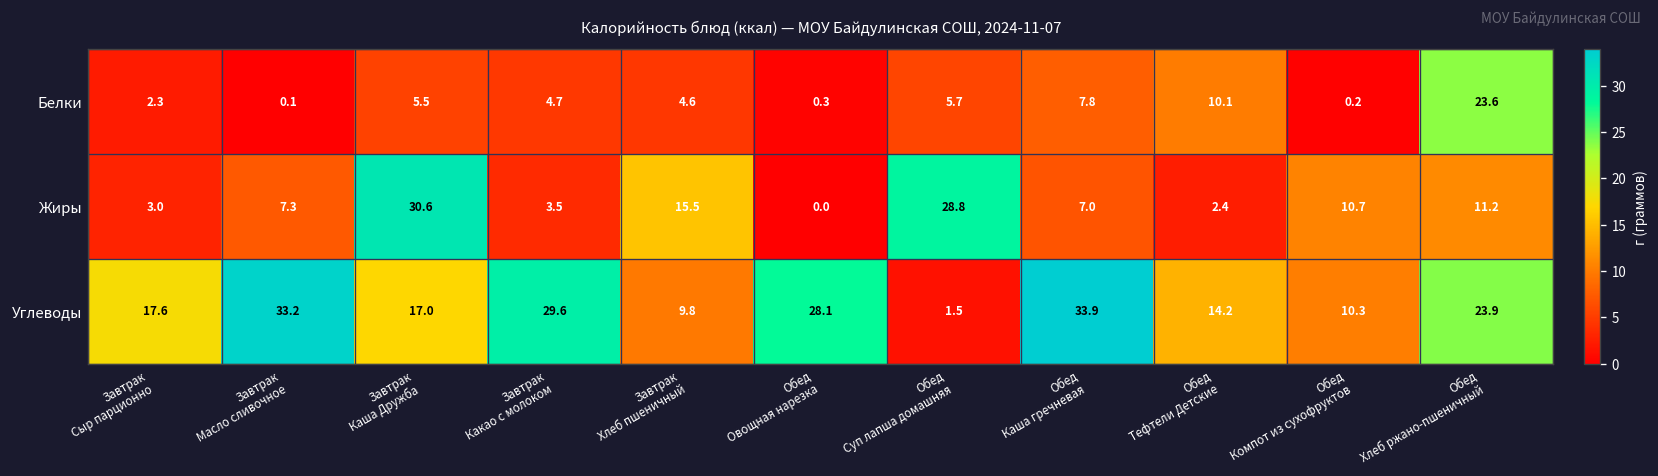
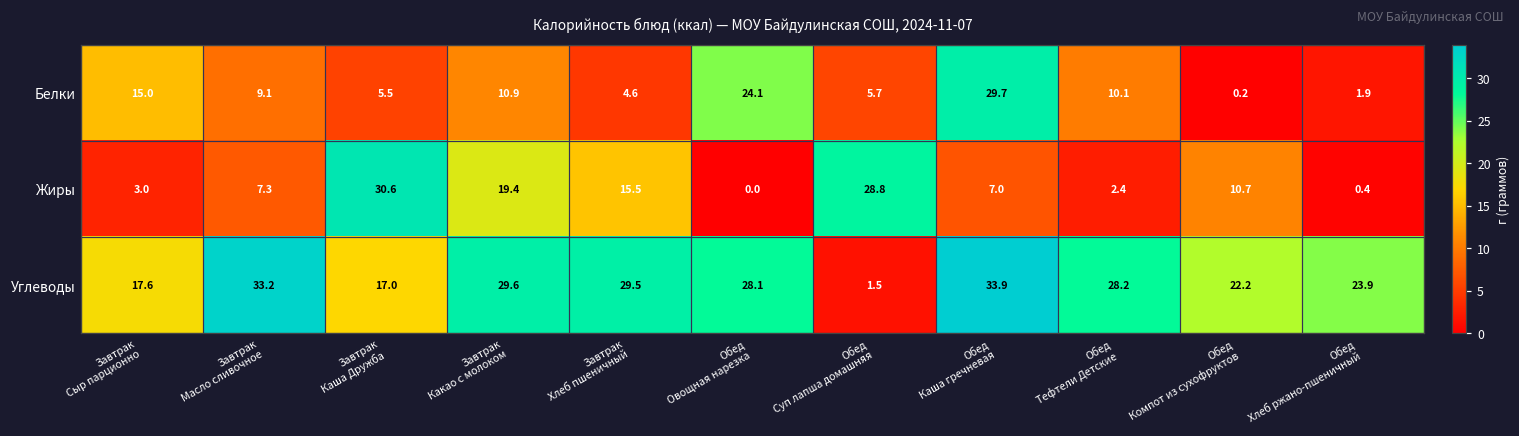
  {
    "Белки": {
-     "Завтрак Сыр парционно": 2.3,
-     "Завтрак Масло сливочное": 0.1,
+     "Завтрак Сыр парционно": 15.0,
+     "Завтрак Масло сливочное": 9.1,
      "Завтрак Каша Дружба": 5.5,
-     "Завтрак Какао с молоком": 4.7,
+     "Завтрак Какао с молоком": 10.9,
      "Завтрак Хлеб пшеничный": 4.6,
-     "Обед Овощная нарезка": 0.3,
+     "Обед Овощная нарезка": 24.1,
      "Обед Суп лапша домашняя": 5.7,
-     "Обед Каша гречневая": 7.8,
+     "Обед Каша гречневая": 29.7,
      "Обед Тефтели Детские": 10.1,
      "Обед Компот из сухофруктов": 0.2,
-     "Обед Хлеб ржано-пшеничный": 23.6
+     "Обед Хлеб ржано-пшеничный": 1.9
    },
    "Жиры": {
      "Завтрак Сыр парционно": 3.0,
      "Завтрак Масло сливочное": 7.3,
      "Завтрак Каша Дружба": 30.6,
-     "Завтрак Какао с молоком": 3.5,
+     "Завтрак Какао с молоком": 19.4,
      "Завтрак Хлеб пшеничный": 15.5,
      "Обед Овощная нарезка": 0.0,
      "Обед Суп лапша домашняя": 28.8,
      "Обед Каша гречневая": 7.0,
      "Обед Тефтели Детские": 2.4,
      "Обед Компот из сухофруктов": 10.7,
-     "Обед Хлеб ржано-пшеничный": 11.2
+     "Обед Хлеб ржано-пшеничный": 0.4
    },
    "Углеводы": {
      "Завтрак Сыр парционно": 17.6,
      "Завтрак Масло сливочное": 33.2,
      "Завтрак Каша Дружба": 17.0,
      "Завтрак Какао с молоком": 29.6,
-     "Завтрак Хлеб пшеничный": 9.8,
+     "Завтрак Хлеб пшеничный": 29.5,
      "Обед Овощная нарезка": 28.1,
      "Обед Суп лапша домашняя": 1.5,
      "Обед Каша гречневая": 33.9,
-     "Обед Тефтели Детские": 14.2,
-     "Обед Компот из сухофруктов": 10.3,
+     "Обед Тефтели Детские": 28.2,
+     "Обед Компот из сухофруктов": 22.2,
      "Обед Хлеб ржано-пшеничный": 23.9
    }
  }
